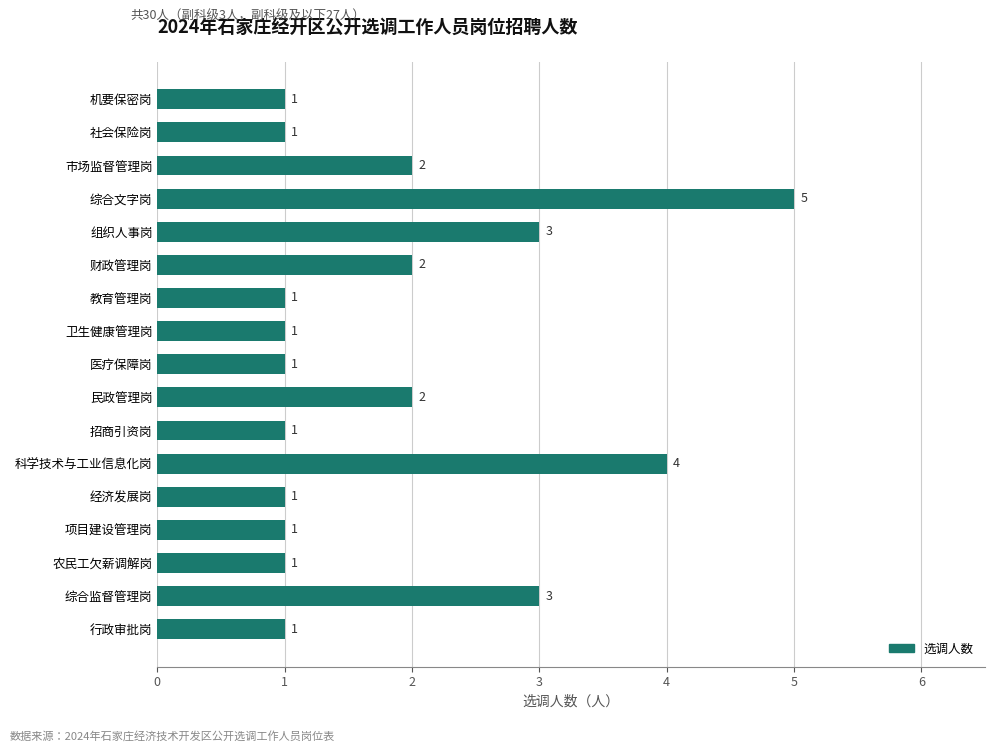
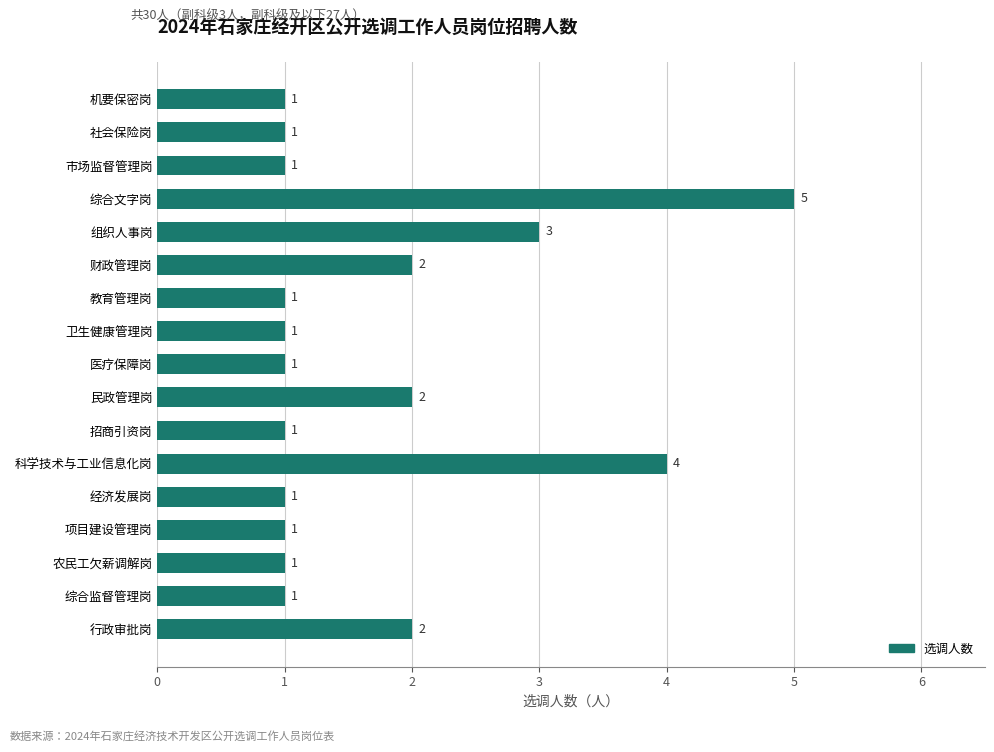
  {
    "机要保密岗": 1,
    "社会保险岗": 1,
-   "市场监督管理岗": 2,
+   "市场监督管理岗": 1,
    "综合文字岗": 5,
    "组织人事岗": 3,
    "财政管理岗": 2,
    "教育管理岗": 1,
    "卫生健康管理岗": 1,
    "医疗保障岗": 1,
    "民政管理岗": 2,
    "招商引资岗": 1,
    "科学技术与工业信息化岗": 4,
    "经济发展岗": 1,
    "项目建设管理岗": 1,
    "农民工欠薪调解岗": 1,
-   "综合监督管理岗": 3,
-   "行政审批岗": 1
+   "综合监督管理岗": 1,
+   "行政审批岗": 2
  }
